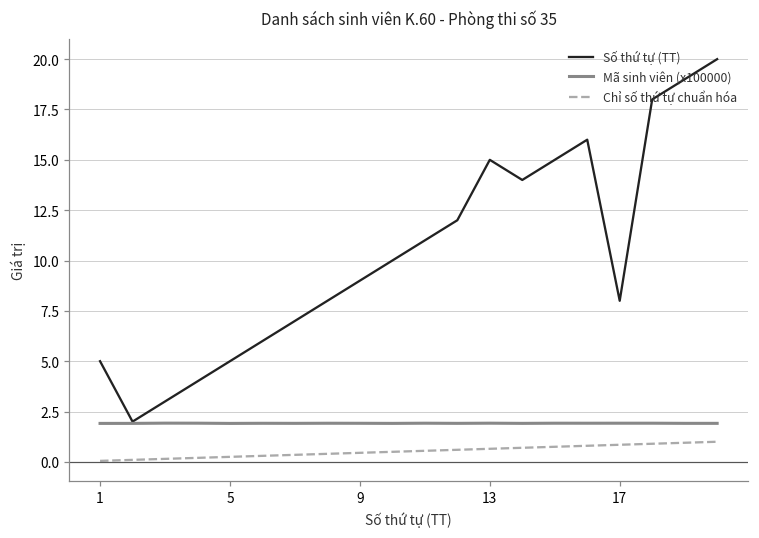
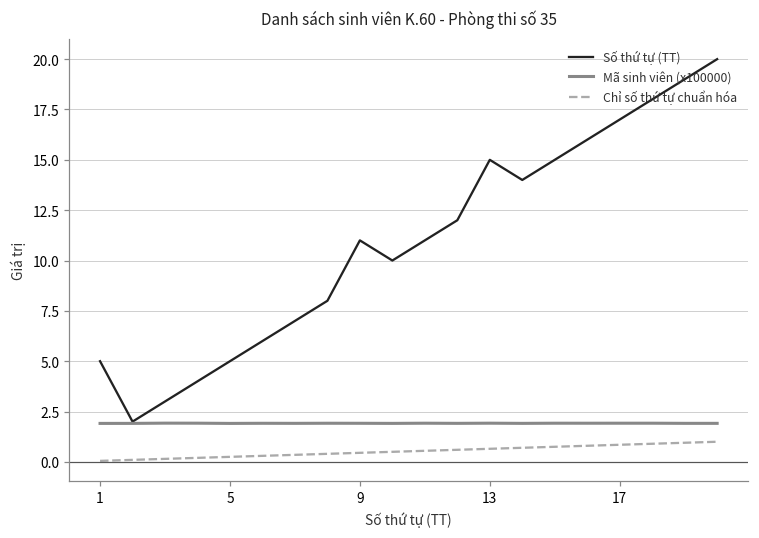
  {
    "Số thứ tự (TT)": {
      "1": 5,
      "5": 5,
-     "9": 9,
+     "9": 11,
      "13": 15,
-     "17": 8
+     "17": 17
    }
  }
